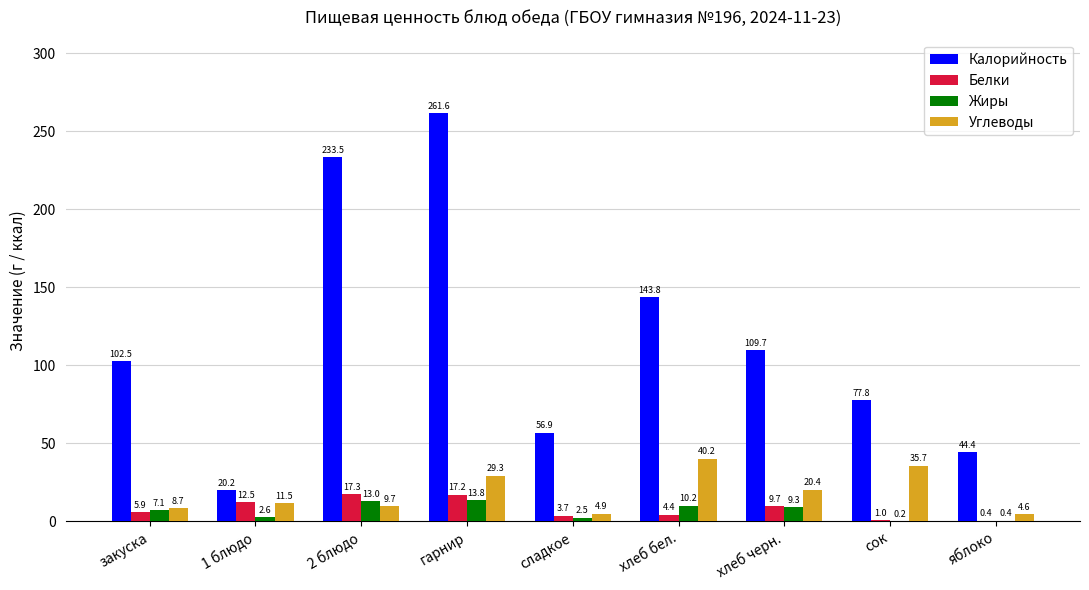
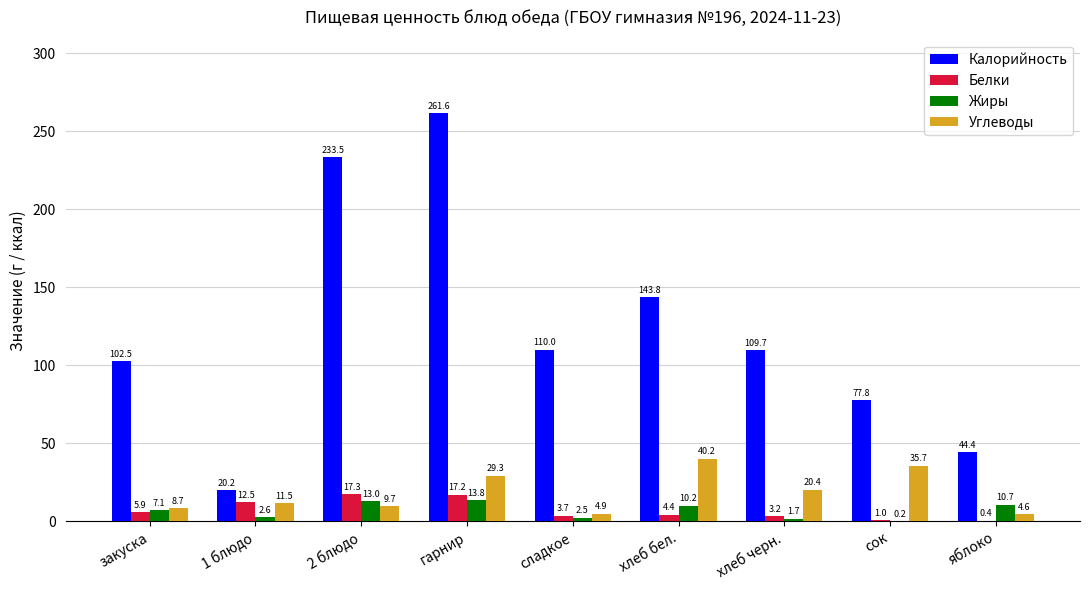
  {
    "Калорийность": {
      "закуска": 102.5,
      "1 блюдо": 20.2,
      "2 блюдо": 233.5,
      "гарнир": 261.6,
-     "сладкое": 56.9,
+     "сладкое": 110.0,
      "хлеб бел.": 143.8,
      "хлеб черн.": 109.7,
      "сок": 77.8,
      "яблоко": 44.4
    },
    "Белки": {
      "закуска": 5.9,
      "1 блюдо": 12.5,
      "2 блюдо": 17.3,
      "гарнир": 17.2,
      "сладкое": 3.7,
      "хлеб бел.": 4.4,
-     "хлеб черн.": 9.7,
+     "хлеб черн.": 3.2,
      "сок": 1.0,
      "яблоко": 0.4
    },
    "Жиры": {
      "закуска": 7.1,
      "1 блюдо": 2.6,
      "2 блюдо": 13.0,
      "гарнир": 13.8,
      "сладкое": 2.5,
      "хлеб бел.": 10.2,
-     "хлеб черн.": 9.3,
+     "хлеб черн.": 1.7,
      "сок": 0.2,
-     "яблоко": 0.4
+     "яблоко": 10.7
    },
    "Углеводы": {
      "закуска": 8.7,
      "1 блюдо": 11.5,
      "2 блюдо": 9.7,
      "гарнир": 29.3,
      "сладкое": 4.9,
      "хлеб бел.": 40.2,
      "хлеб черн.": 20.4,
      "сок": 35.7,
      "яблоко": 4.6
    }
  }
